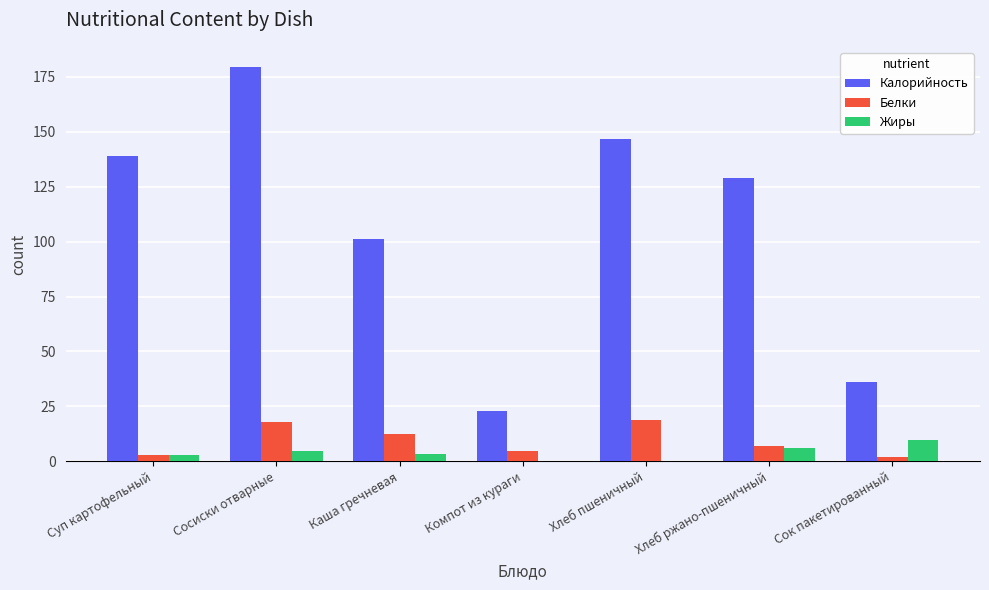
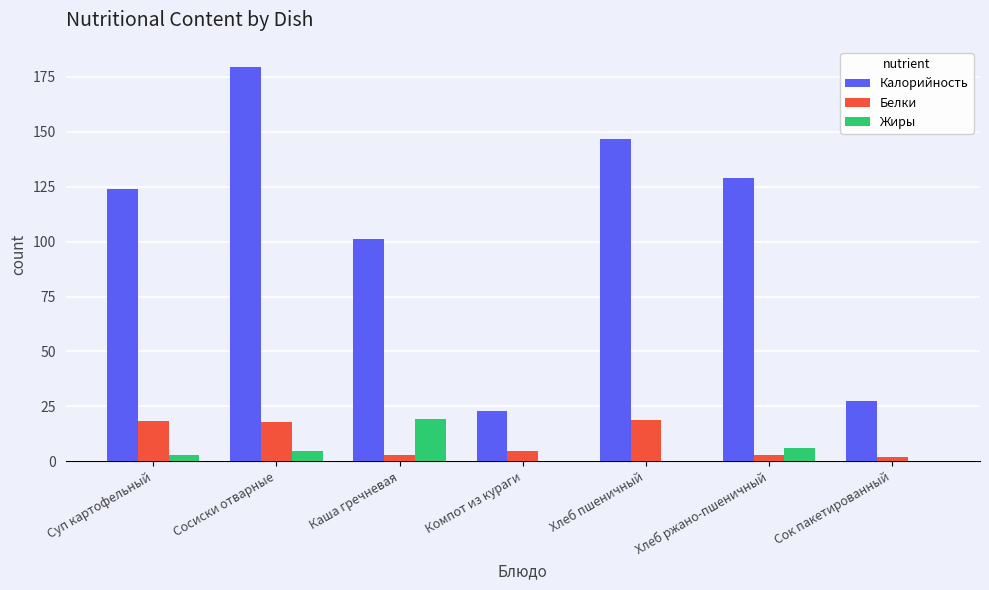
  {
    "Калорийность": {
-     "Суп картофельный": 139,
+     "Суп картофельный": 124,
      "Сосиски отварные": 180,
      "Каша гречневая": 101,
      "Компот из кураги": 23,
      "Хлеб пшеничный": 147,
      "Хлеб ржано-пшеничный": 129,
-     "Сок пакетированный": 36
+     "Сок пакетированный": 27
    },
    "Белки": {
-     "Суп картофельный": 3,
+     "Суп картофельный": 18,
      "Сосиски отварные": 18,
-     "Каша гречневая": 12,
+     "Каша гречневая": 3,
      "Компот из кураги": 5,
      "Хлеб пшеничный": 19,
-     "Хлеб ржано-пшеничный": 7,
+     "Хлеб ржано-пшеничный": 3,
      "Сок пакетированный": 2
    },
    "Жиры": {
      "Суп картофельный": 3,
      "Сосиски отварные": 5,
-     "Каша гречневая": 3,
+     "Каша гречневая": 19,
      "Компот из кураги": 0,
      "Хлеб ржано-пшеничный": 6,
-     "Сок пакетированный": 10
+     "Сок пакетированный": 0
    }
  }
